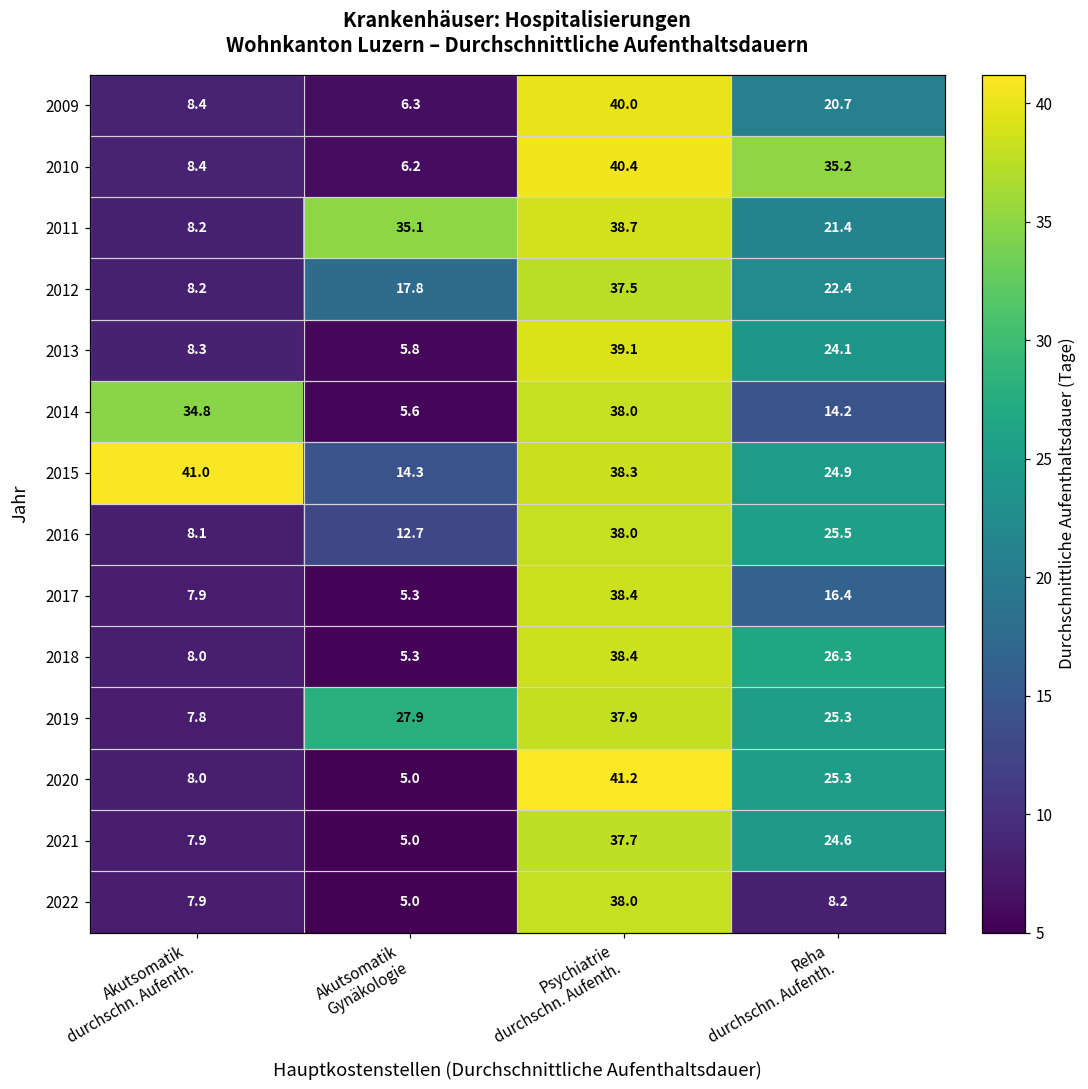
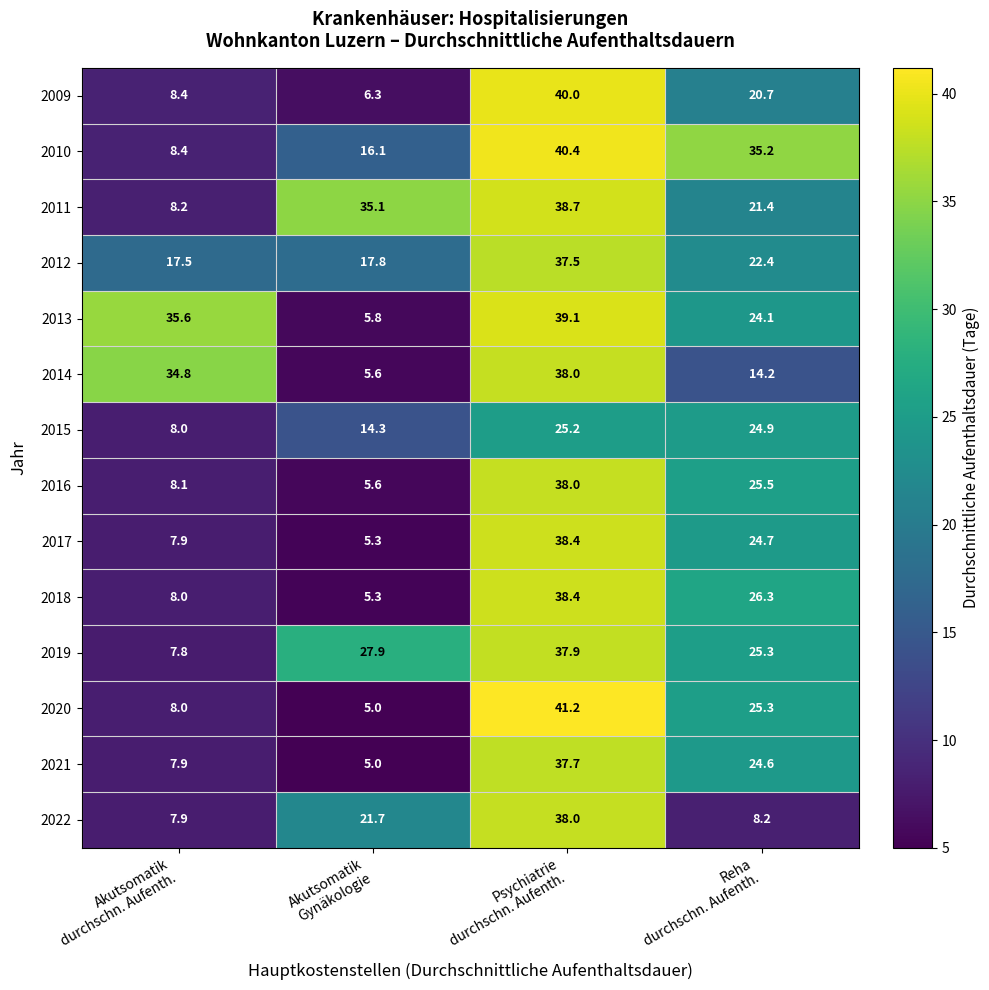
  {
    "2009": {
      "Akutsomatik durchschn. Aufenth.": 8.4,
      "Akutsomatik Gynäkologie": 6.3,
      "Psychiatrie durchschn. Aufenth.": 40.0,
      "Reha durchschn. Aufenth.": 20.7
    },
    "2010": {
      "Akutsomatik durchschn. Aufenth.": 8.4,
-     "Akutsomatik Gynäkologie": 6.2,
+     "Akutsomatik Gynäkologie": 16.1,
      "Psychiatrie durchschn. Aufenth.": 40.4,
      "Reha durchschn. Aufenth.": 35.2
    },
    "2011": {
      "Akutsomatik durchschn. Aufenth.": 8.2,
      "Akutsomatik Gynäkologie": 35.1,
      "Psychiatrie durchschn. Aufenth.": 38.7,
      "Reha durchschn. Aufenth.": 21.4
    },
    "2012": {
-     "Akutsomatik durchschn. Aufenth.": 8.2,
+     "Akutsomatik durchschn. Aufenth.": 17.5,
      "Akutsomatik Gynäkologie": 17.8,
      "Psychiatrie durchschn. Aufenth.": 37.5,
      "Reha durchschn. Aufenth.": 22.4
    },
    "2013": {
-     "Akutsomatik durchschn. Aufenth.": 8.3,
+     "Akutsomatik durchschn. Aufenth.": 35.6,
      "Akutsomatik Gynäkologie": 5.8,
      "Psychiatrie durchschn. Aufenth.": 39.1,
      "Reha durchschn. Aufenth.": 24.1
    },
    "2014": {
      "Akutsomatik durchschn. Aufenth.": 34.8,
      "Akutsomatik Gynäkologie": 5.6,
      "Psychiatrie durchschn. Aufenth.": 38.0,
      "Reha durchschn. Aufenth.": 14.2
    },
    "2015": {
-     "Akutsomatik durchschn. Aufenth.": 41.0,
+     "Akutsomatik durchschn. Aufenth.": 8.0,
      "Akutsomatik Gynäkologie": 14.3,
-     "Psychiatrie durchschn. Aufenth.": 38.3,
+     "Psychiatrie durchschn. Aufenth.": 25.2,
      "Reha durchschn. Aufenth.": 24.9
    },
    "2016": {
      "Akutsomatik durchschn. Aufenth.": 8.1,
-     "Akutsomatik Gynäkologie": 12.7,
+     "Akutsomatik Gynäkologie": 5.6,
      "Psychiatrie durchschn. Aufenth.": 38.0,
      "Reha durchschn. Aufenth.": 25.5
    },
    "2017": {
      "Akutsomatik durchschn. Aufenth.": 7.9,
      "Akutsomatik Gynäkologie": 5.3,
      "Psychiatrie durchschn. Aufenth.": 38.4,
-     "Reha durchschn. Aufenth.": 16.4
+     "Reha durchschn. Aufenth.": 24.7
    },
    "2018": {
      "Akutsomatik durchschn. Aufenth.": 8.0,
      "Akutsomatik Gynäkologie": 5.3,
      "Psychiatrie durchschn. Aufenth.": 38.4,
      "Reha durchschn. Aufenth.": 26.3
    },
    "2019": {
      "Akutsomatik durchschn. Aufenth.": 7.8,
      "Akutsomatik Gynäkologie": 27.9,
      "Psychiatrie durchschn. Aufenth.": 37.9,
      "Reha durchschn. Aufenth.": 25.3
    },
    "2020": {
      "Akutsomatik durchschn. Aufenth.": 8.0,
      "Akutsomatik Gynäkologie": 5.0,
      "Psychiatrie durchschn. Aufenth.": 41.2,
      "Reha durchschn. Aufenth.": 25.3
    },
    "2021": {
      "Akutsomatik durchschn. Aufenth.": 7.9,
      "Akutsomatik Gynäkologie": 5.0,
      "Psychiatrie durchschn. Aufenth.": 37.7,
      "Reha durchschn. Aufenth.": 24.6
    },
    "2022": {
      "Akutsomatik durchschn. Aufenth.": 7.9,
-     "Akutsomatik Gynäkologie": 5.0,
+     "Akutsomatik Gynäkologie": 21.7,
      "Psychiatrie durchschn. Aufenth.": 38.0,
      "Reha durchschn. Aufenth.": 8.2
    }
  }
